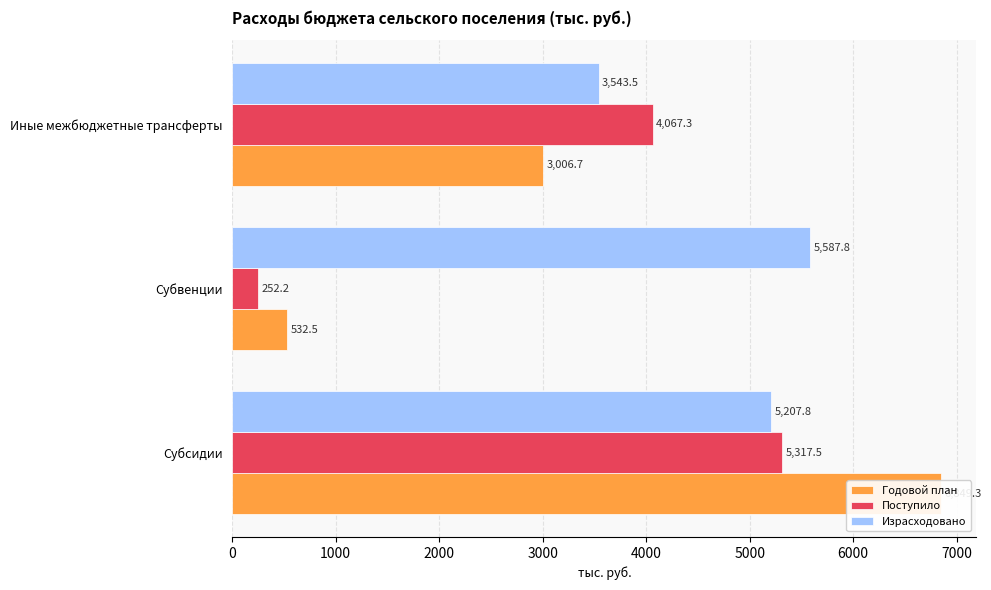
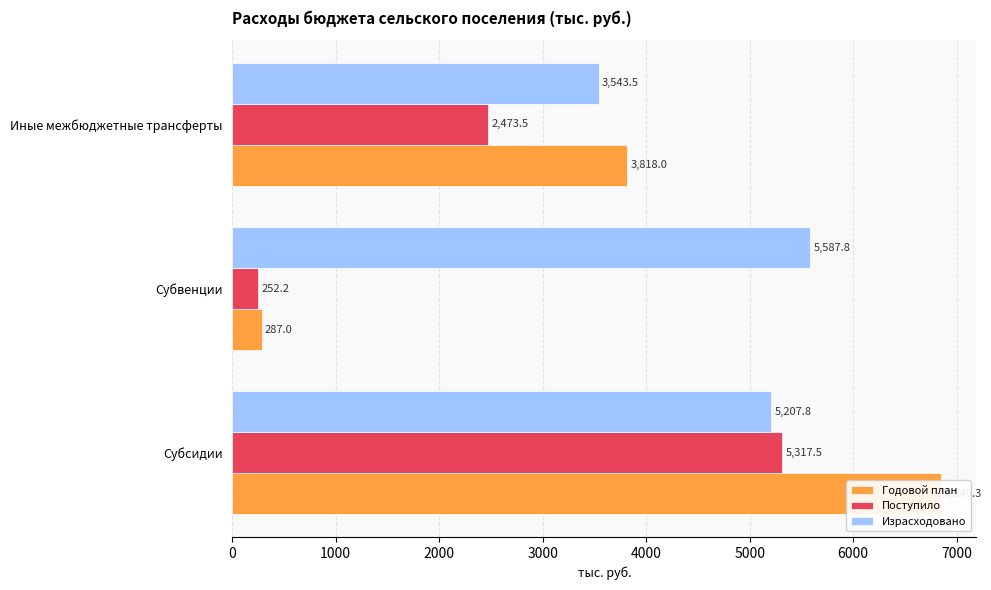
  {
    "Годовой план": {
-     "Иные межбюджетные трансферты": "3,006.7",
-     "Субвенции": "532.5"
+     "Иные межбюджетные трансферты": "3,818.0",
+     "Субвенции": "287.0"
    },
    "Поступило": {
-     "Иные межбюджетные трансферты": "4,067.3",
+     "Иные межбюджетные трансферты": "2,473.5",
      "Субвенции": "252.2",
      "Субсидии": "5,317.5"
    },
    "Израсходовано": {
      "Иные межбюджетные трансферты": "3,543.5",
      "Субвенции": "5,587.8",
      "Субсидии": "5,207.8"
    }
  }
